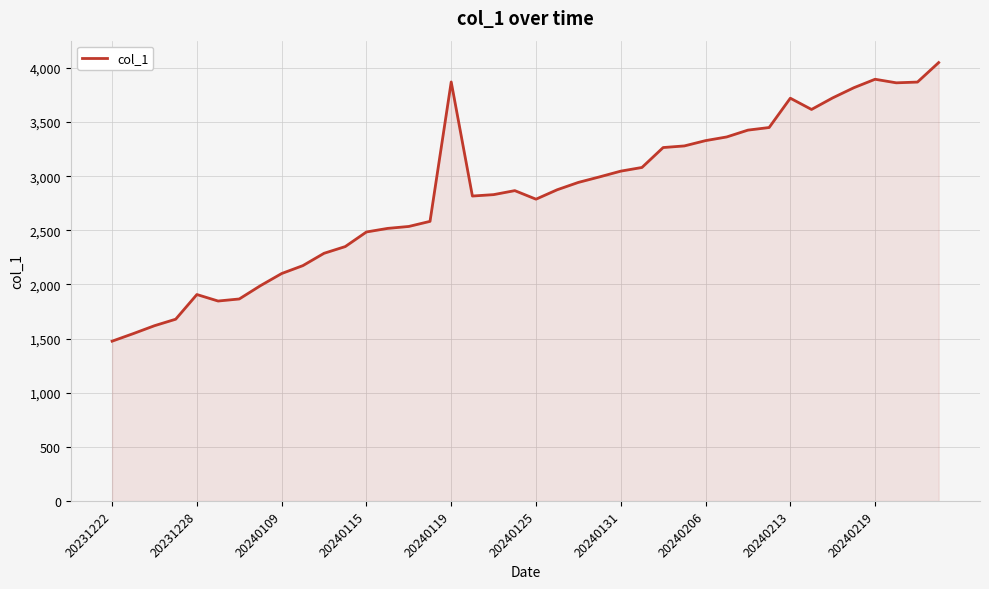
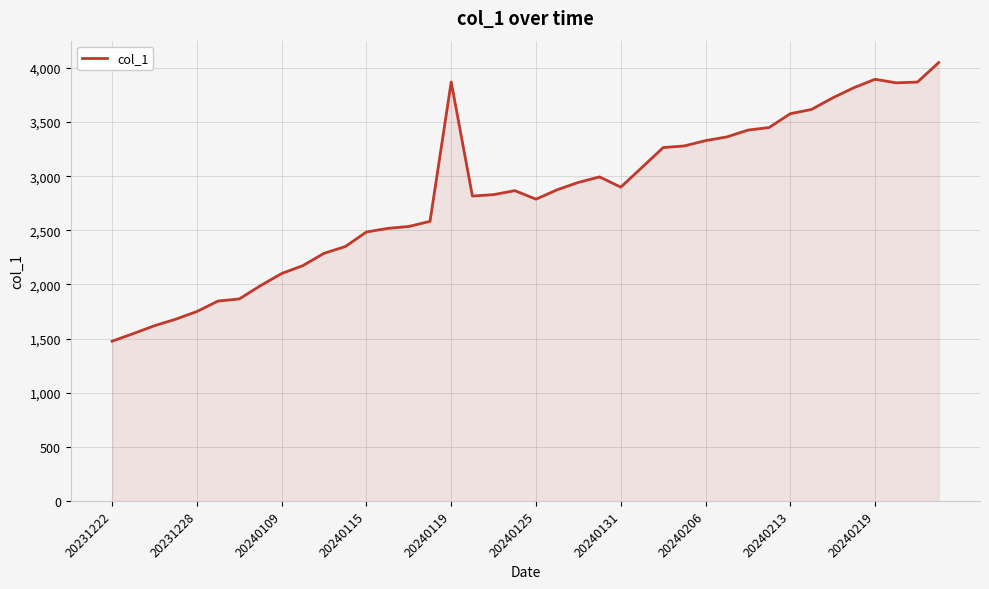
  {
    "20231222": "1,480",
-   "20231228": "1,910",
+   "20231228": "1,750",
    "20240109": "2,100",
    "20240115": "2,490",
    "20240119": "3,870",
    "20240125": "2,790",
-   "20240131": "3,050",
+   "20240131": "2,900",
    "20240206": "3,330",
-   "20240213": "3,720",
+   "20240213": "3,580",
    "20240219": "3,900"
  }
